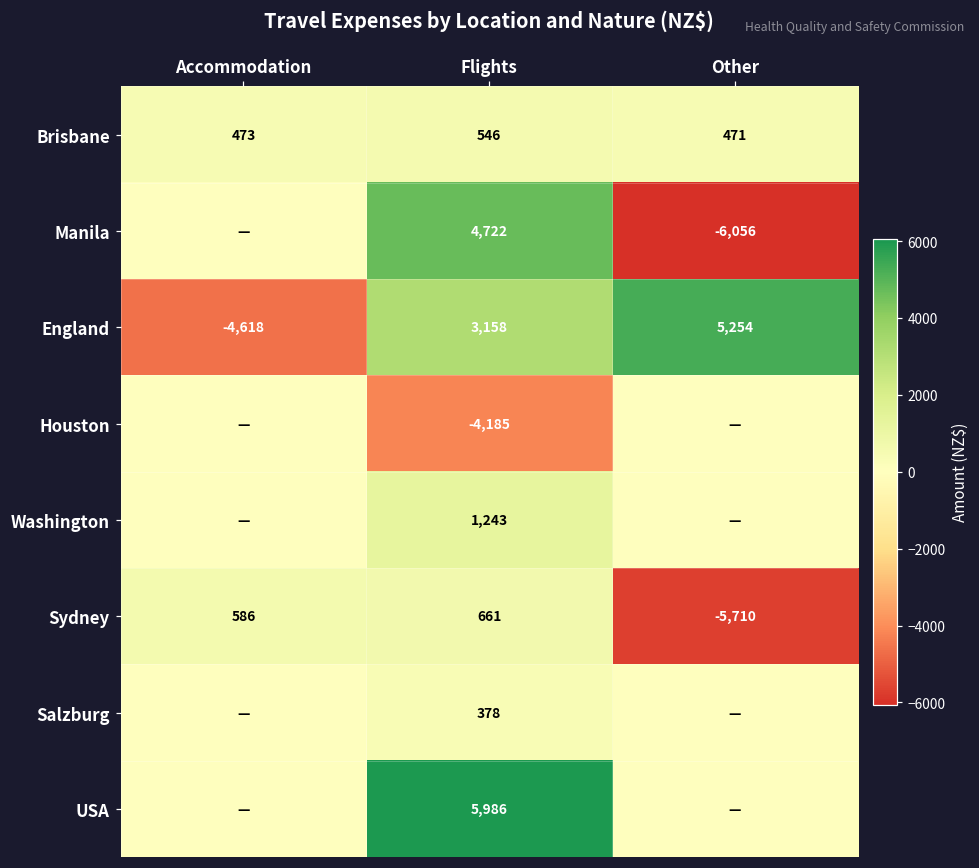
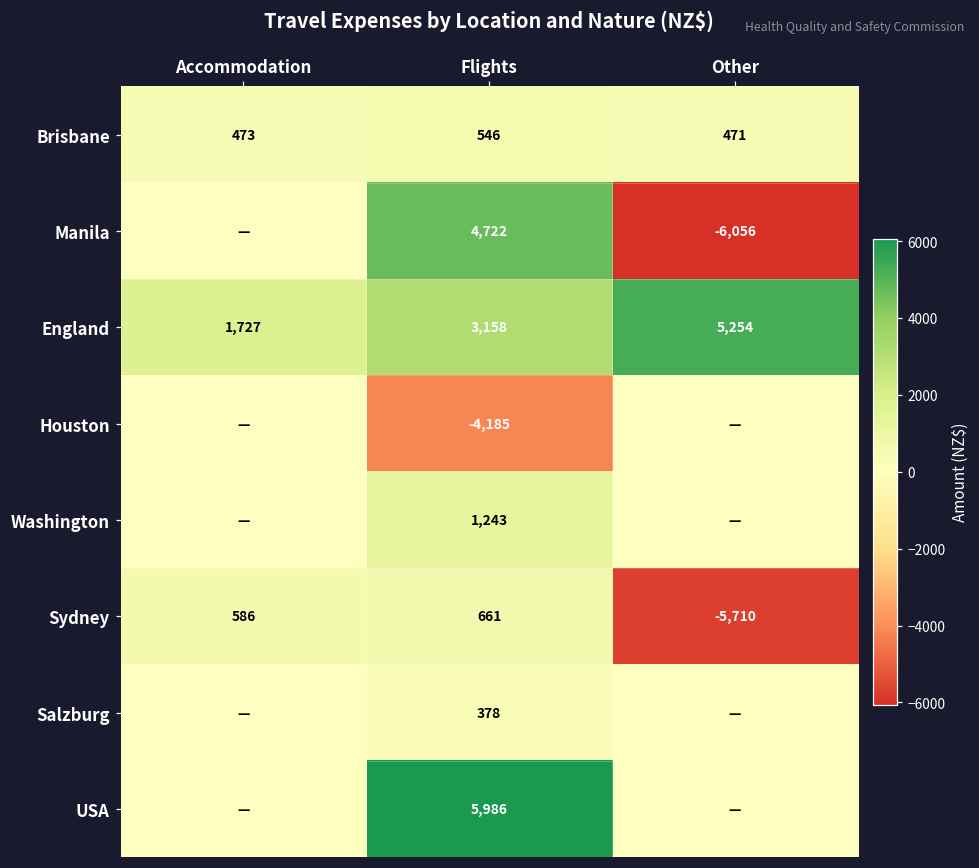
  {
    "Brisbane": {
      "Accommodation": "473",
      "Flights": "546",
      "Other": "471"
    },
    "Manila": {
      "Flights": "4,722",
      "Other": "-6,056"
    },
    "England": {
-     "Accommodation": "-4,618",
+     "Accommodation": "1,727",
      "Flights": "3,158",
      "Other": "5,254"
    },
    "Houston": {
      "Flights": "-4,185"
    },
    "Washington": {
      "Flights": "1,243"
    },
    "Sydney": {
      "Accommodation": "586",
      "Flights": "661",
      "Other": "-5,710"
    },
    "Salzburg": {
      "Flights": "378"
    },
    "USA": {
      "Flights": "5,986"
    }
  }
